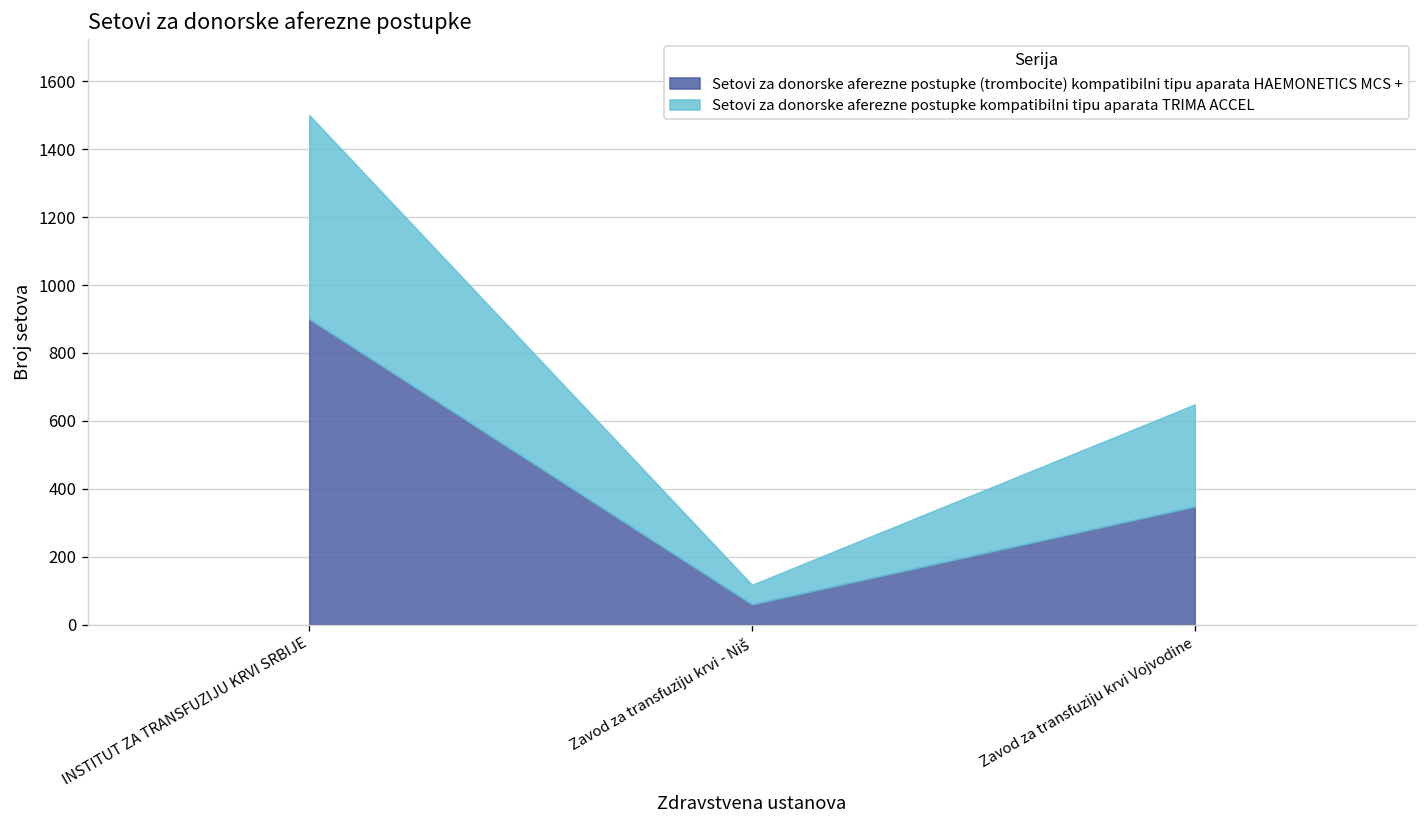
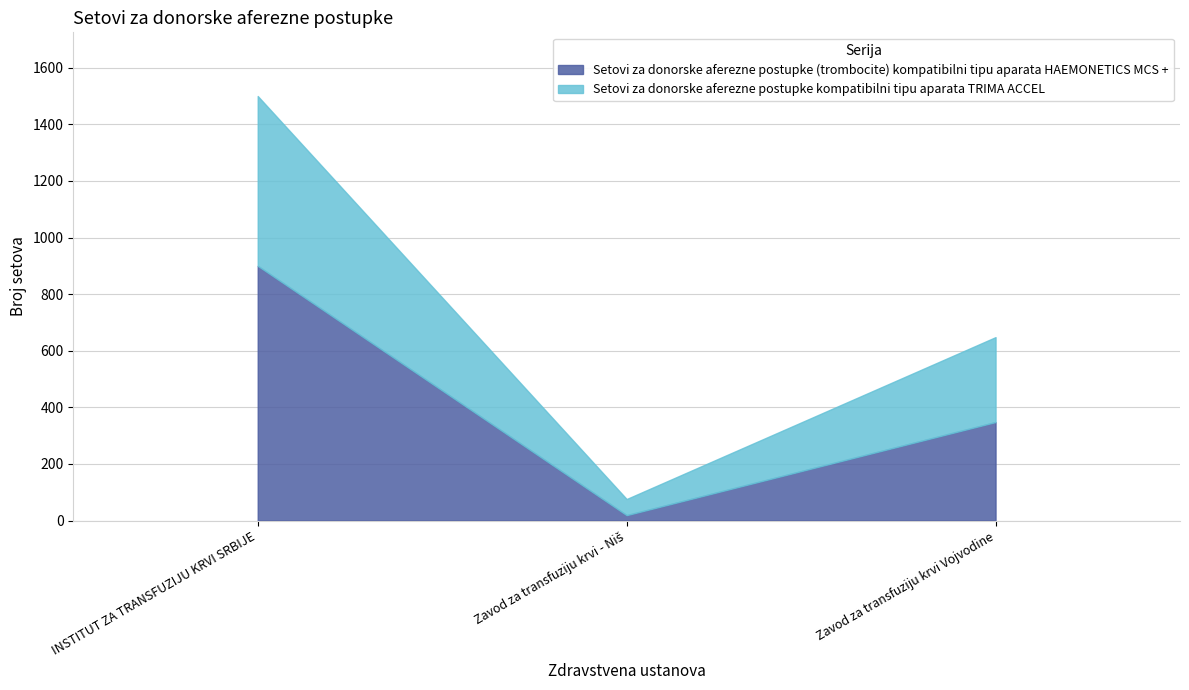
  {
    "Setovi za donorske aferezne postupke (trombocite) kompatibilni tipu aparata HAEMONETICS MCS +": {
      "INSTITUT ZA TRANSFUZIJU KRVI SRBIJE": 900,
-     "Zavod za transfuziju krvi - Niš": 60,
+     "Zavod za transfuziju krvi - Niš": 20,
      "Zavod za transfuziju krvi Vojvodine": 350
    },
    "Setovi za donorske aferezne postupke kompatibilni tipu aparata TRIMA ACCEL": {
      "INSTITUT ZA TRANSFUZIJU KRVI SRBIJE": 600,
      "Zavod za transfuziju krvi - Niš": 60,
      "Zavod za transfuziju krvi Vojvodine": 300
    }
  }
